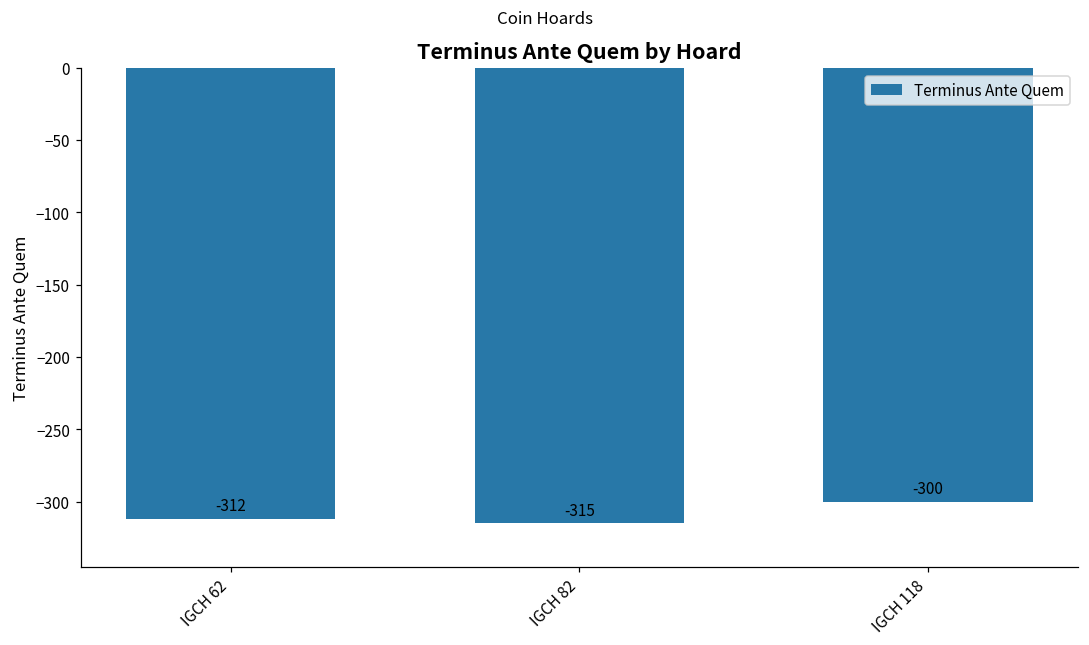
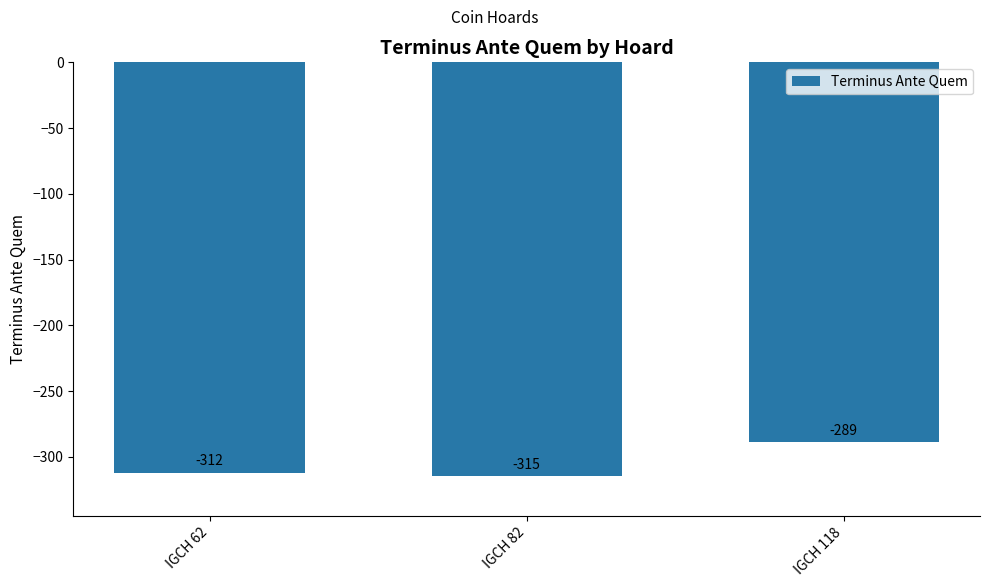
  {
    "IGCH 62": -312,
    "IGCH 82": -315,
-   "IGCH 118": -300
+   "IGCH 118": -289
  }
